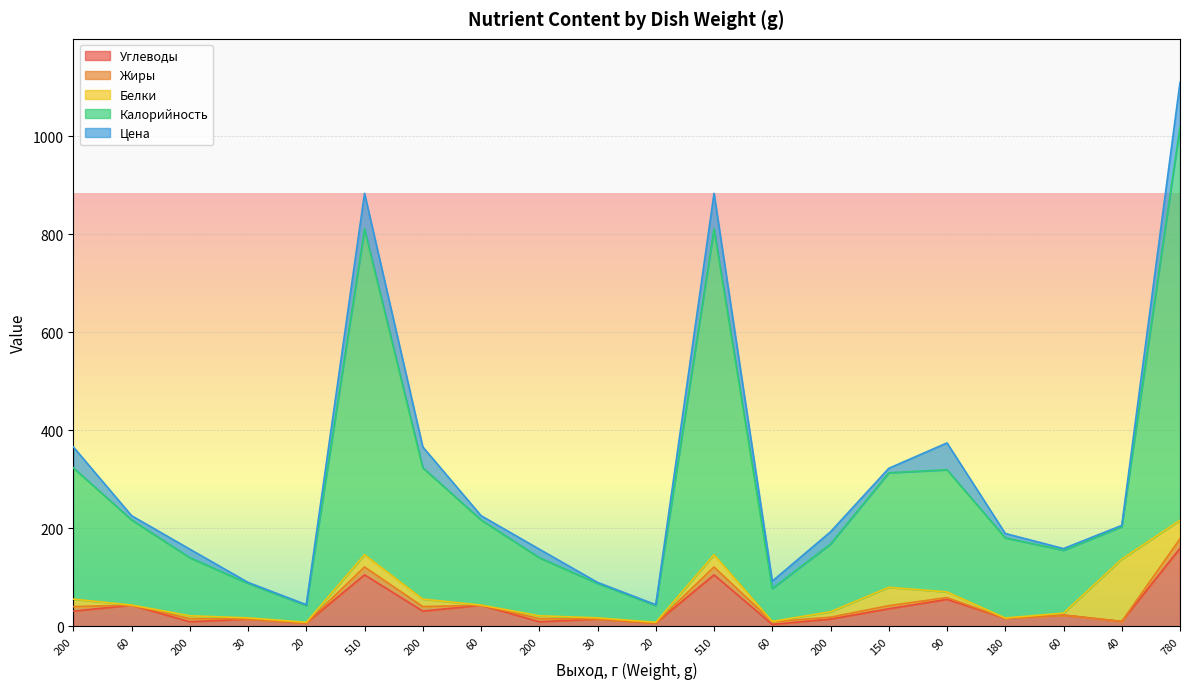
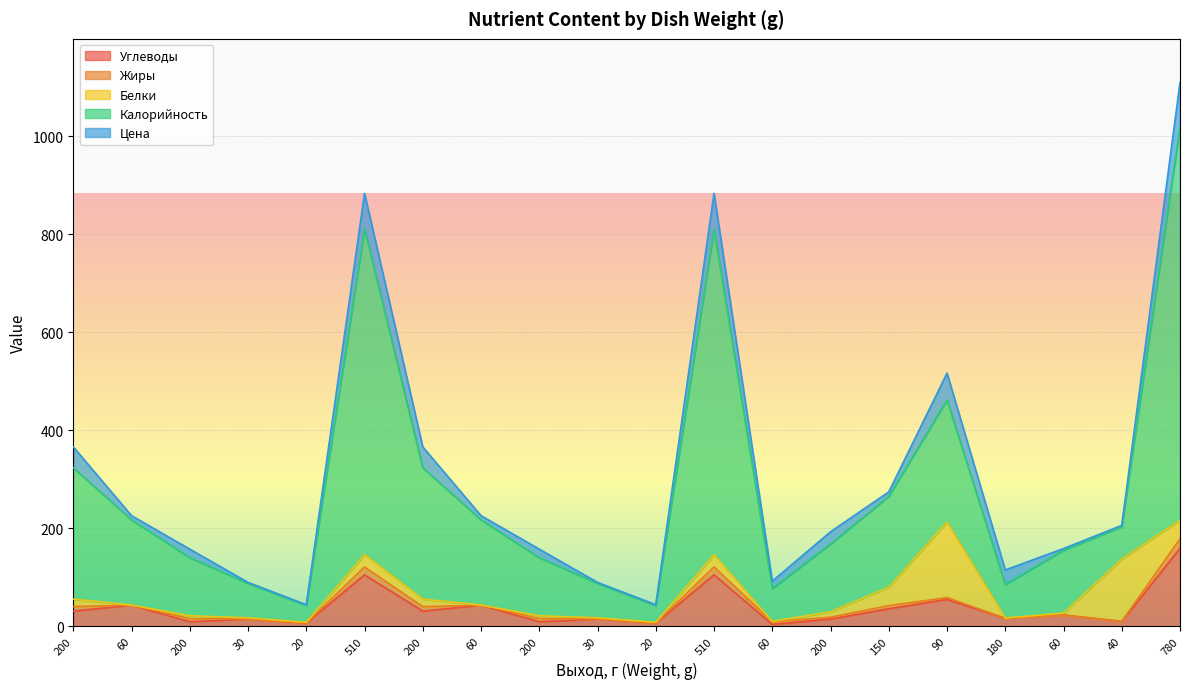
  {
    "Белки": {
      "150": 40,
-     "90": 10,
+     "90": 150,
      "40": 130,
      "780": 40
    },
    "Калорийность": {
-     "150": 230,
+     "150": 190,
      "90": 250,
-     "180": 160,
+     "180": 70,
      "780": 800
    },
    "Цена": {
      "150": 10,
      "90": 50,
-     "180": 10,
+     "180": 30,
      "780": 90
    }
  }
